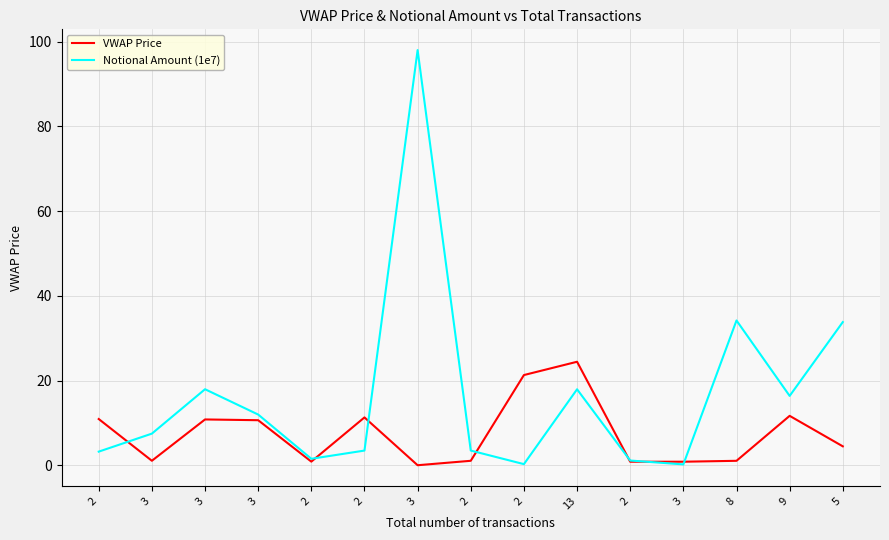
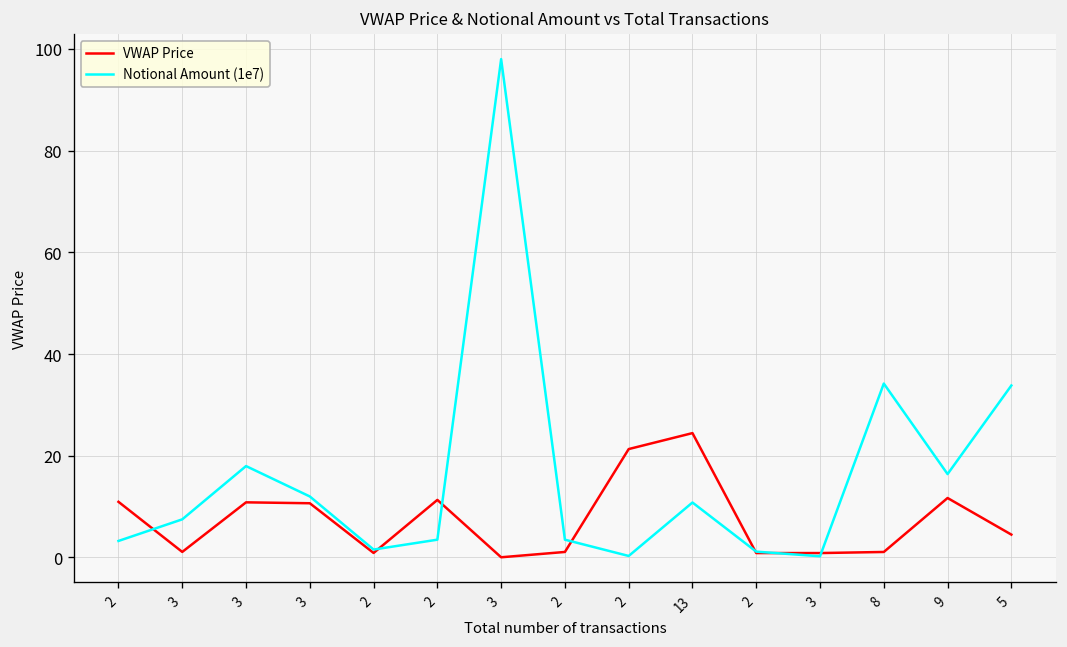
  {
    "VWAP Price": {
      "13": 24,
      "8": 1,
      "9": 12,
      "5": 5
    },
    "Notional Amount (1e7)": {
-     "13": 18,
+     "13": 11,
      "8": 34,
      "9": 16,
      "5": 34
    }
  }
